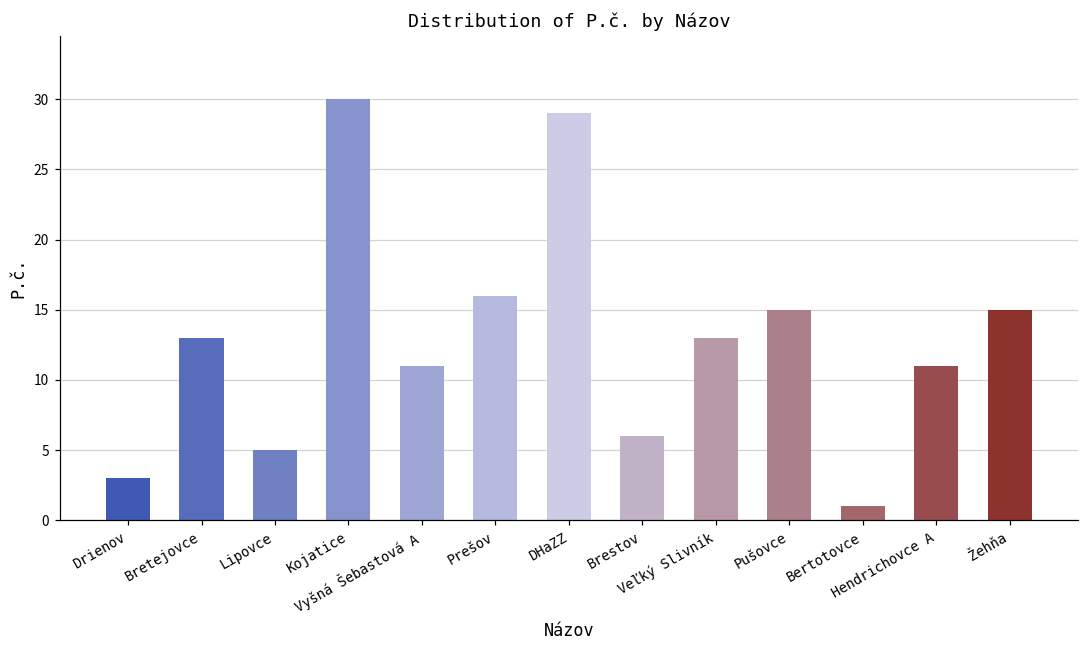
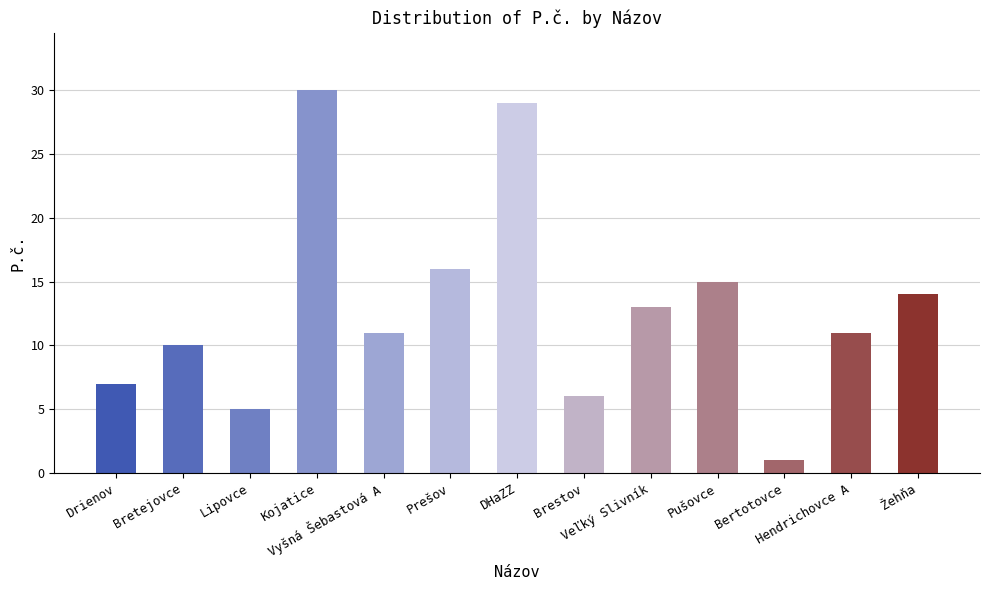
  {
-   "Drienov": 3,
-   "Bretejovce": 13,
+   "Drienov": 7,
+   "Bretejovce": 10,
    "Lipovce": 5,
    "Kojatice": 30,
    "Vyšná Šebastová A": 11,
    "Prešov": 16,
    "DHaZZ": 29,
    "Brestov": 6,
    "Veľký Slivník": 13,
    "Pušovce": 15,
    "Bertotovce": 1,
    "Hendrichovce A": 11,
-   "Žehňa": 15
+   "Žehňa": 14
  }
